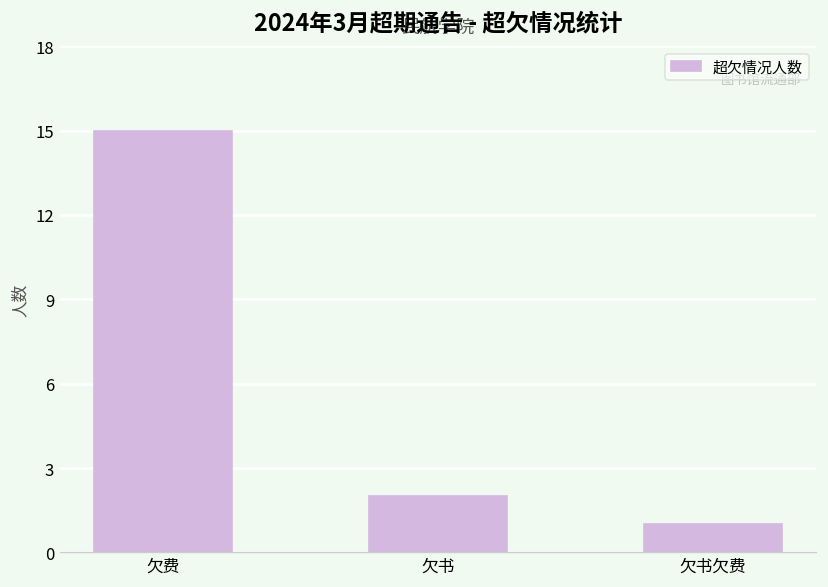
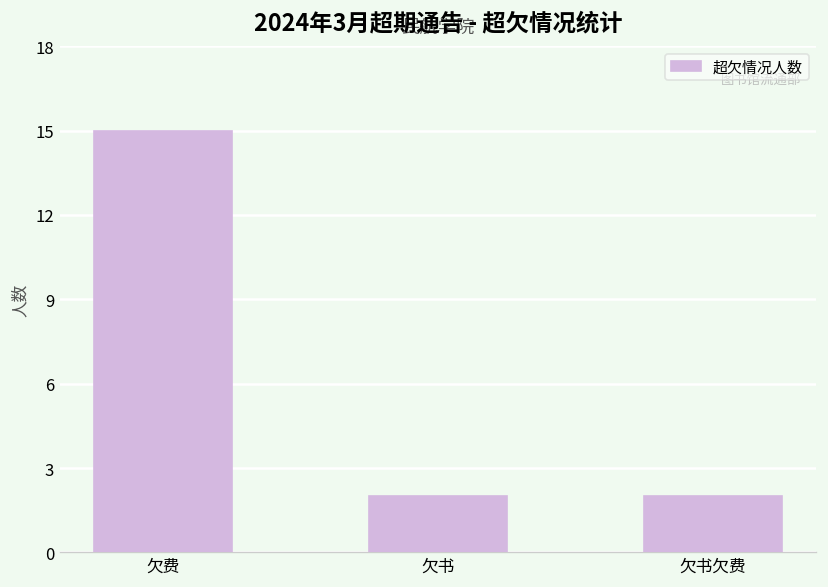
  {
    "欠费": 15,
    "欠书": 2,
-   "欠书欠费": 1
+   "欠书欠费": 2
  }
